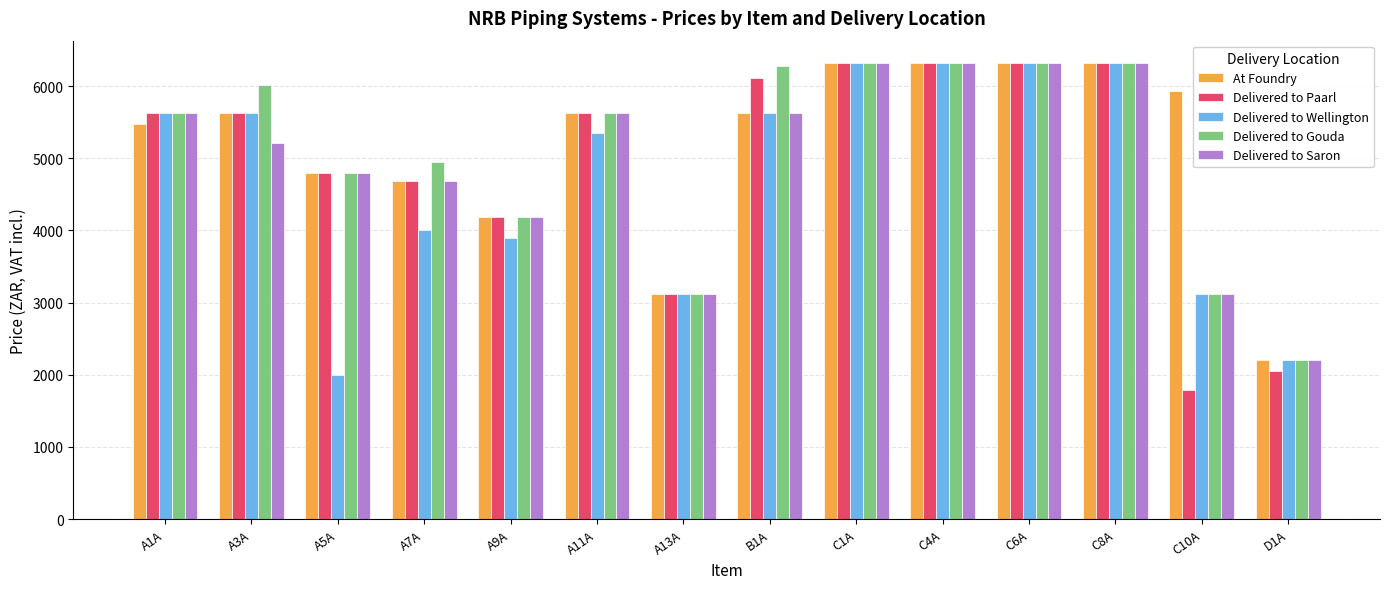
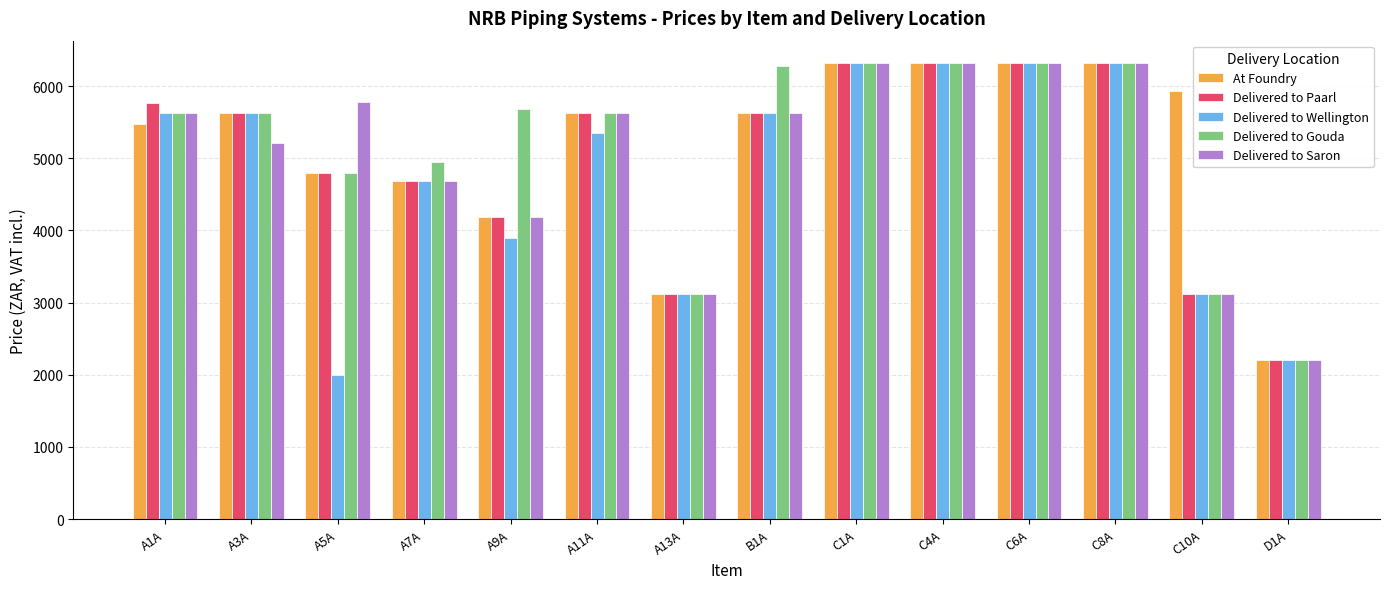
  {
    "At Foundry": {
      "A1A": 5500,
      "A3A": 5600,
      "A5A": 4800,
      "A7A": 4700,
      "A9A": 4200,
      "A11A": 5600,
      "A13A": 3100,
      "B1A": 5600,
      "C1A": 6300,
      "C4A": 6300,
      "C6A": 6300,
      "C8A": 6300,
      "C10A": 5900,
      "D1A": 2200
    },
    "Delivered to Paarl": {
-     "A1A": 5600,
+     "A1A": 5800,
      "A3A": 5600,
      "A5A": 4800,
      "A7A": 4700,
      "A9A": 4200,
      "A11A": 5600,
      "A13A": 3100,
-     "B1A": 6100,
+     "B1A": 5600,
      "C1A": 6300,
      "C4A": 6300,
      "C6A": 6300,
      "C8A": 6300,
-     "C10A": 1800,
-     "D1A": 2100
+     "C10A": 3100,
+     "D1A": 2200
    },
    "Delivered to Wellington": {
      "A1A": 5600,
      "A3A": 5600,
      "A5A": 2000,
-     "A7A": 4000,
+     "A7A": 4700,
      "A9A": 3900,
      "A11A": 5400,
      "A13A": 3100,
      "B1A": 5600,
      "C1A": 6300,
      "C4A": 6300,
      "C6A": 6300,
      "C8A": 6300,
      "C10A": 3100,
      "D1A": 2200
    },
    "Delivered to Gouda": {
      "A1A": 5600,
-     "A3A": 6000,
+     "A3A": 5600,
      "A5A": 4800,
      "A7A": 4900,
-     "A9A": 4200,
+     "A9A": 5700,
      "A11A": 5600,
      "A13A": 3100,
      "B1A": 6300,
      "C1A": 6300,
      "C4A": 6300,
      "C6A": 6300,
      "C8A": 6300,
      "C10A": 3100,
      "D1A": 2200
    },
    "Delivered to Saron": {
      "A1A": 5600,
      "A3A": 5200,
-     "A5A": 4800,
+     "A5A": 5800,
      "A7A": 4700,
      "A9A": 4200,
      "A11A": 5600,
      "A13A": 3100,
      "B1A": 5600,
      "C1A": 6300,
      "C4A": 6300,
      "C6A": 6300,
      "C8A": 6300,
      "C10A": 3100,
      "D1A": 2200
    }
  }
